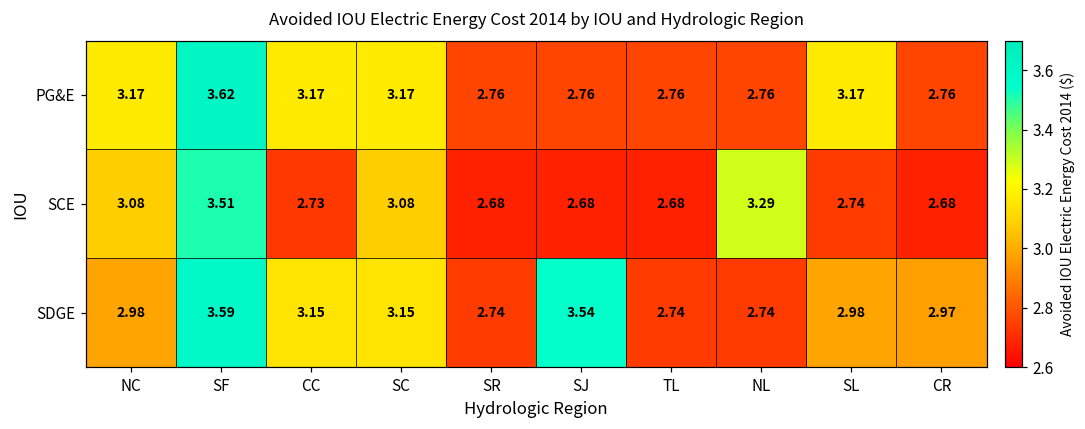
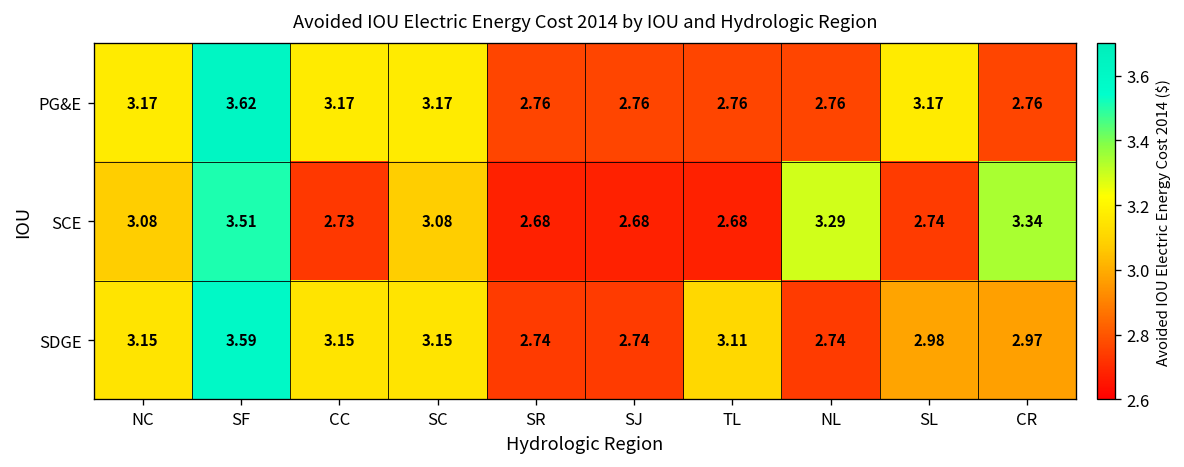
  {
    "PG&E": {
      "NC": 3.17,
      "SF": 3.62,
      "CC": 3.17,
      "SC": 3.17,
      "SR": 2.76,
      "SJ": 2.76,
      "TL": 2.76,
      "NL": 2.76,
      "SL": 3.17,
      "CR": 2.76
    },
    "SCE": {
      "NC": 3.08,
      "SF": 3.51,
      "CC": 2.73,
      "SC": 3.08,
      "SR": 2.68,
      "SJ": 2.68,
      "TL": 2.68,
      "NL": 3.29,
      "SL": 2.74,
-     "CR": 2.68
+     "CR": 3.34
    },
    "SDGE": {
-     "NC": 2.98,
+     "NC": 3.15,
      "SF": 3.59,
      "CC": 3.15,
      "SC": 3.15,
      "SR": 2.74,
-     "SJ": 3.54,
-     "TL": 2.74,
+     "SJ": 2.74,
+     "TL": 3.11,
      "NL": 2.74,
      "SL": 2.98,
      "CR": 2.97
    }
  }
